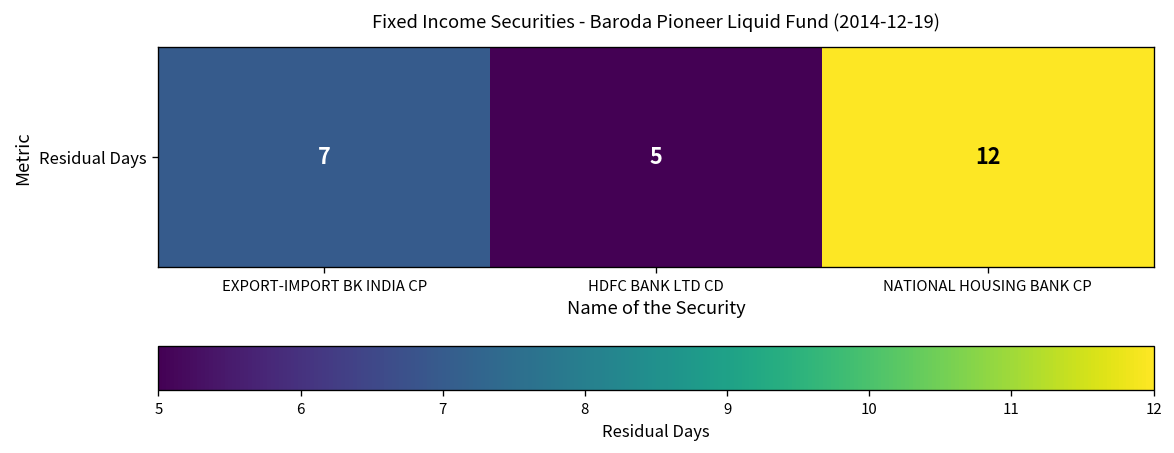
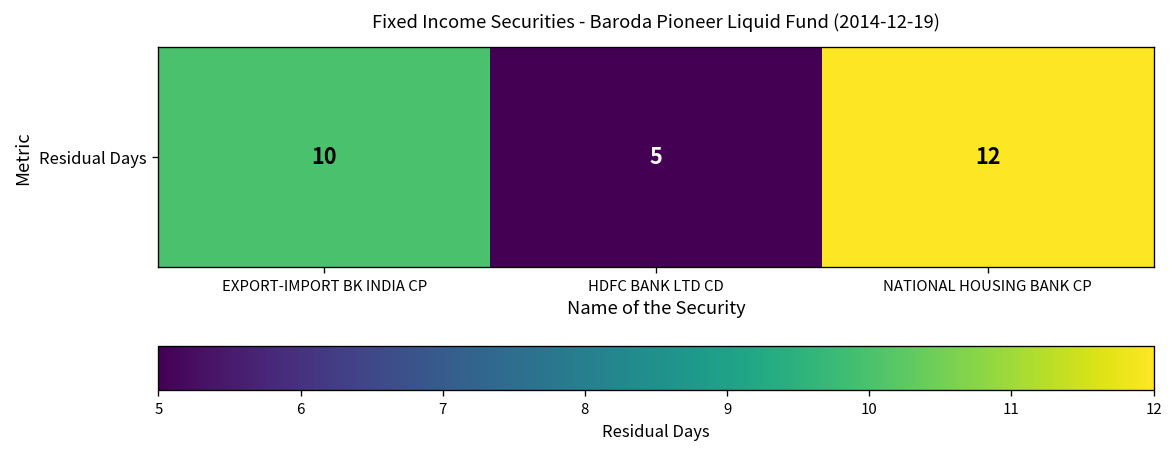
  {
    "Residual Days": {
-     "EXPORT-IMPORT BK INDIA CP": 7,
+     "EXPORT-IMPORT BK INDIA CP": 10,
      "HDFC BANK LTD CD": 5,
      "NATIONAL HOUSING BANK CP": 12
    }
  }
